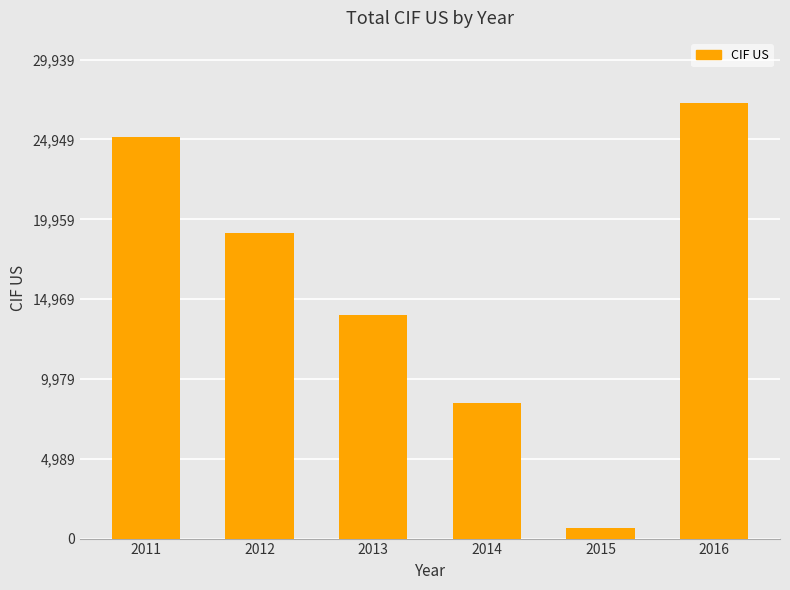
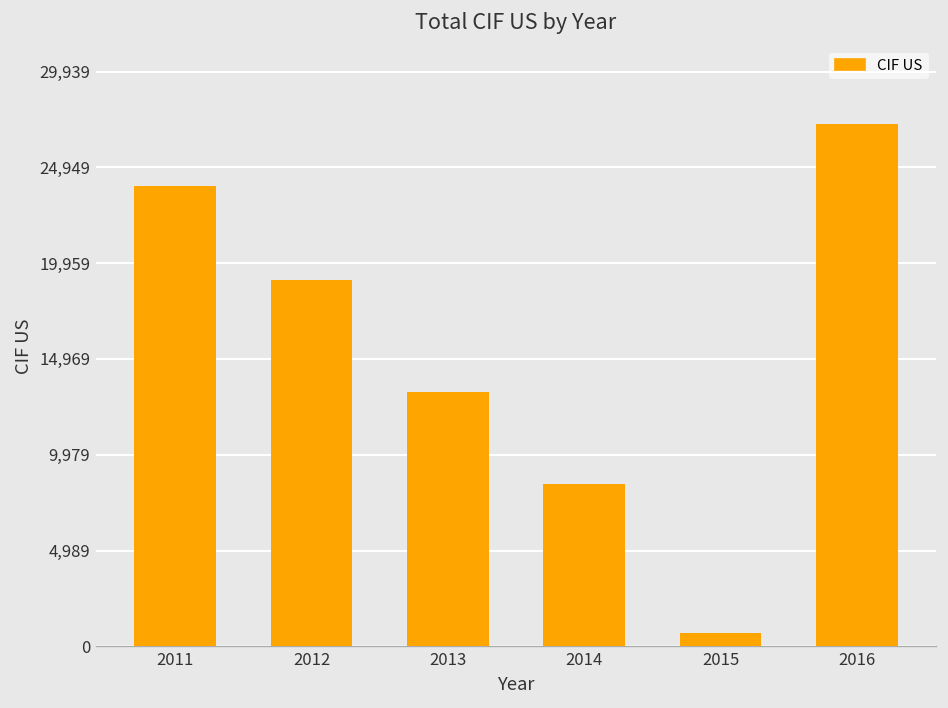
  {
-   "2011": "25,100",
+   "2011": "24,000",
    "2012": "19,100",
-   "2013": "14,000",
+   "2013": "13,200",
    "2014": "8,500",
    "2015": "700",
    "2016": "27,200"
  }
